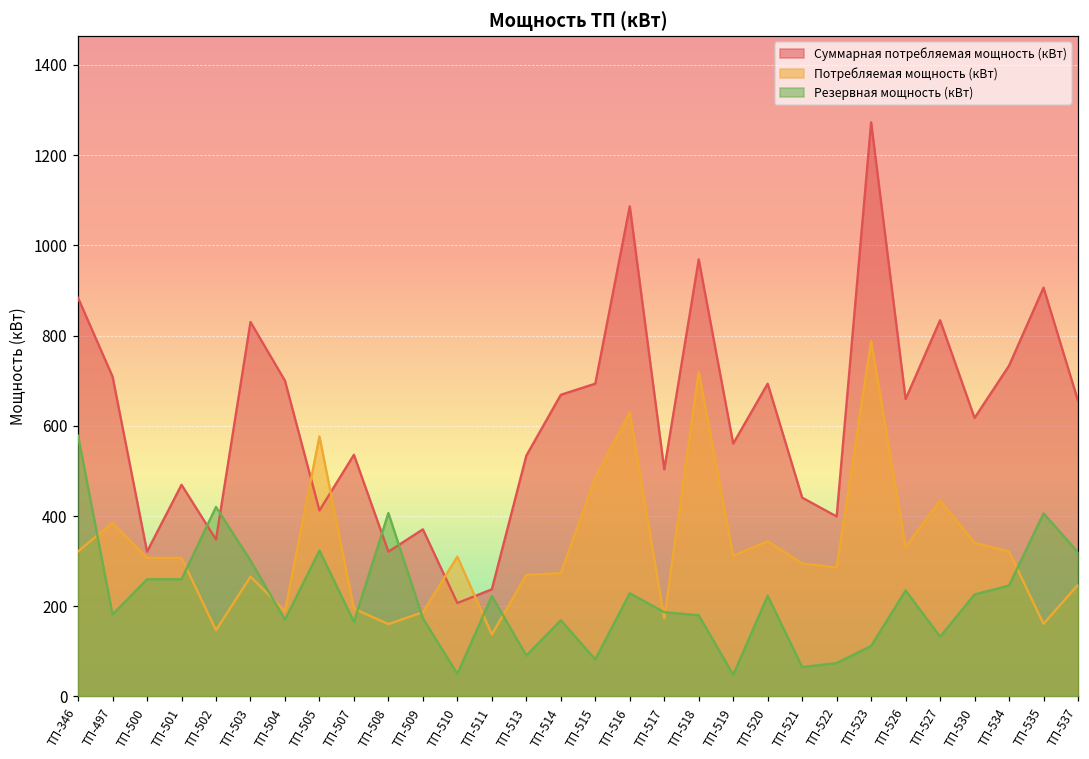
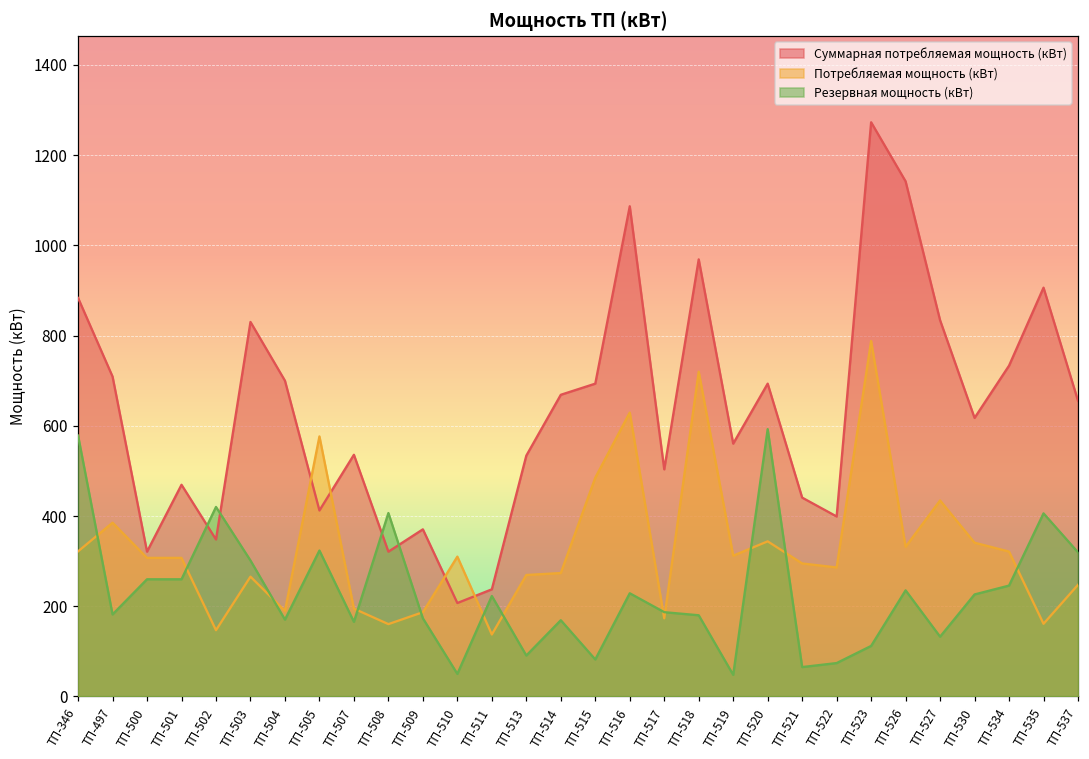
  {
    "Суммарная потребляемая мощность (кВт)": {
      "ТП-346": 880,
      "ТП-497": 710,
      "ТП-500": 320,
      "ТП-501": 470,
      "ТП-502": 350,
      "ТП-503": 830,
      "ТП-504": 700,
      "ТП-505": 410,
      "ТП-507": 540,
      "ТП-508": 320,
      "ТП-509": 370,
      "ТП-510": 210,
      "ТП-511": 240,
      "ТП-513": 530,
      "ТП-514": 670,
      "ТП-515": 690,
      "ТП-516": 1090,
      "ТП-517": 500,
      "ТП-518": 970,
      "ТП-519": 560,
      "ТП-520": 690,
      "ТП-521": 440,
      "ТП-522": 400,
      "ТП-523": 1270,
-     "ТП-526": 660,
+     "ТП-526": 1140,
      "ТП-527": 830,
      "ТП-530": 620,
      "ТП-534": 730,
      "ТП-535": 910,
      "ТП-537": 660
    },
    "Потребляемая мощность (кВт)": {
      "ТП-346": 320,
      "ТП-497": 390,
      "ТП-500": 310,
      "ТП-501": 310,
      "ТП-502": 150,
      "ТП-503": 270,
      "ТП-504": 190,
      "ТП-505": 580,
      "ТП-507": 190,
      "ТП-508": 160,
      "ТП-509": 190,
      "ТП-510": 310,
      "ТП-511": 140,
      "ТП-513": 270,
      "ТП-514": 270,
      "ТП-515": 490,
      "ТП-516": 630,
      "ТП-517": 170,
      "ТП-518": 720,
      "ТП-519": 310,
      "ТП-520": 340,
      "ТП-521": 290,
      "ТП-522": 290,
      "ТП-523": 790,
      "ТП-526": 330,
      "ТП-527": 430,
      "ТП-530": 340,
      "ТП-534": 320,
      "ТП-535": 160,
      "ТП-537": 250
    },
    "Резервная мощность (кВт)": {
      "ТП-346": 580,
      "ТП-497": 180,
      "ТП-500": 260,
      "ТП-501": 260,
      "ТП-502": 420,
      "ТП-503": 300,
      "ТП-504": 170,
      "ТП-505": 320,
      "ТП-507": 170,
      "ТП-508": 410,
      "ТП-509": 170,
      "ТП-510": 50,
      "ТП-511": 220,
      "ТП-513": 90,
      "ТП-514": 170,
      "ТП-515": 80,
      "ТП-516": 230,
      "ТП-517": 190,
      "ТП-518": 180,
      "ТП-519": 50,
-     "ТП-520": 220,
+     "ТП-520": 590,
      "ТП-521": 70,
      "ТП-522": 70,
      "ТП-523": 110,
      "ТП-526": 240,
      "ТП-527": 130,
      "ТП-530": 230,
      "ТП-534": 250,
      "ТП-535": 410,
      "ТП-537": 320
    }
  }
